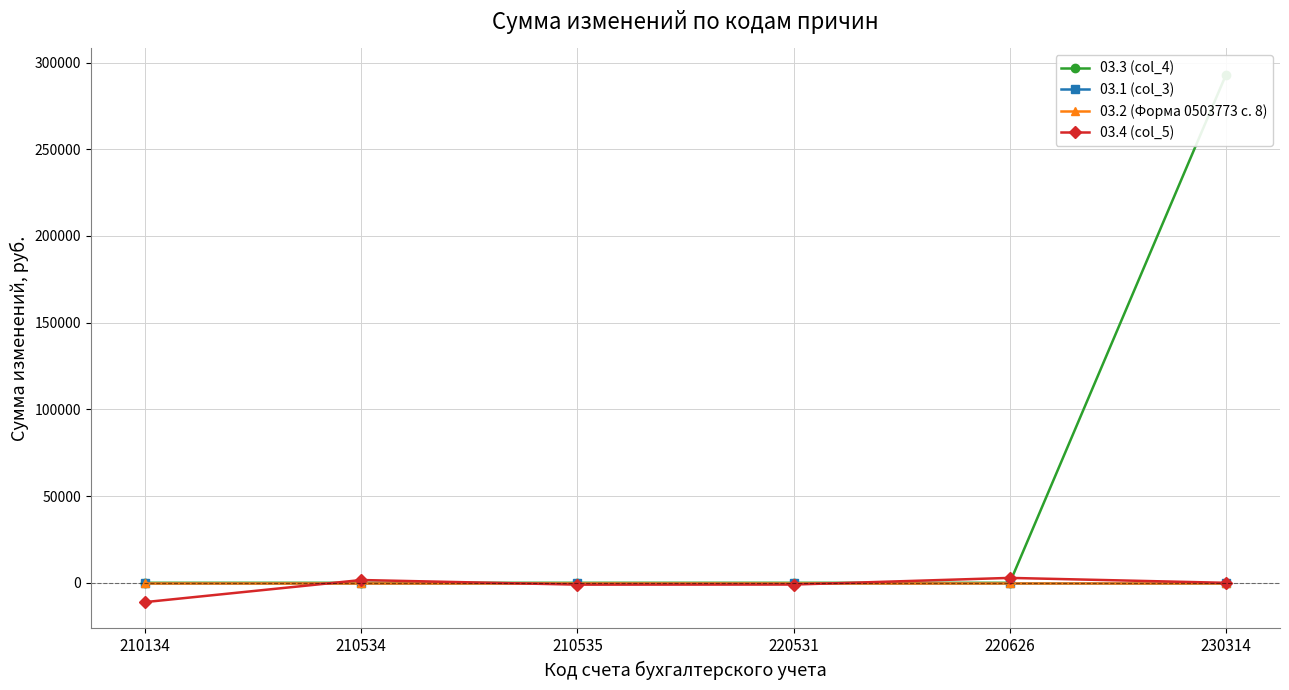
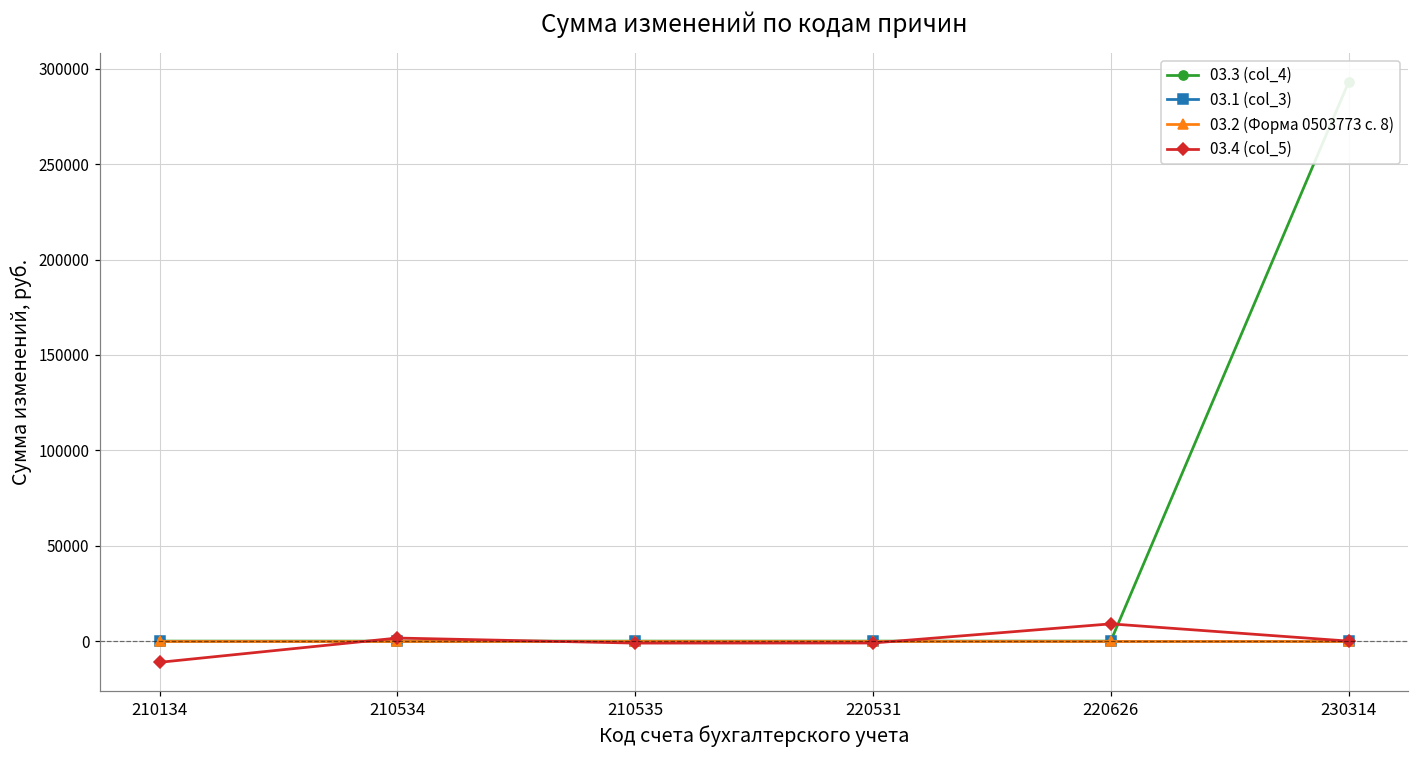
  {
    "03.4 (col_5)": {
      "210134": -11000,
      "210534": 2000,
-     "220626": 3000
+     "220626": 9000
    }
  }
